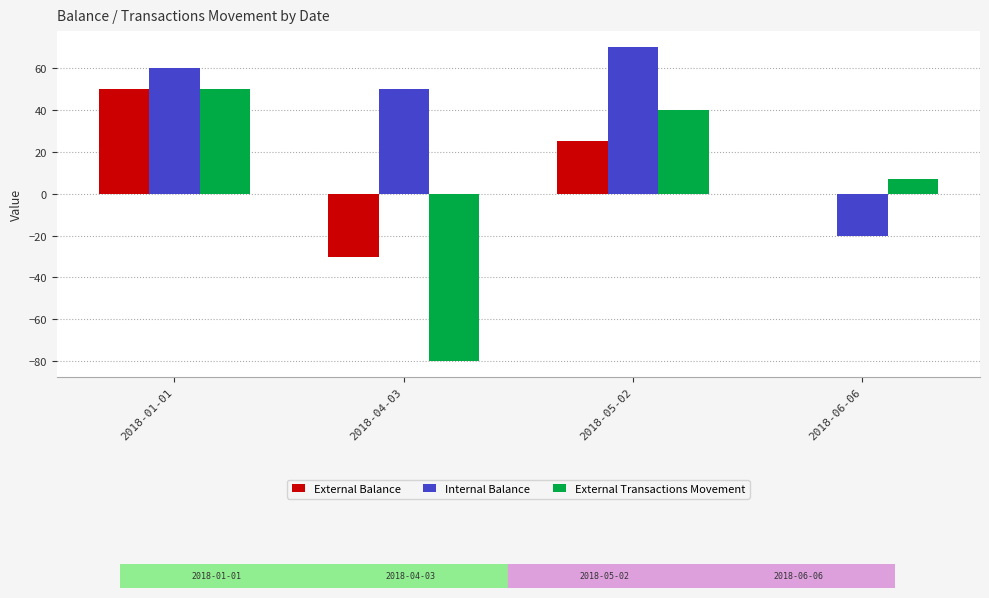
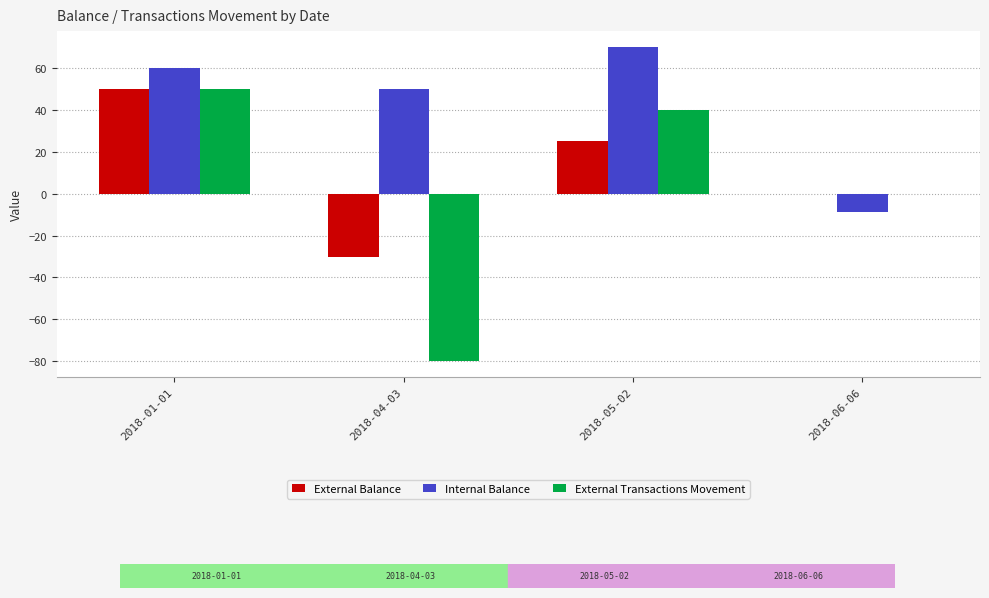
  {
    "External Balance": {
      "2018-01-01": 50,
      "2018-04-03": -30,
      "2018-05-02": 25,
      "2018-06-06": 0
    },
    "Internal Balance": {
      "2018-01-01": 60,
      "2018-04-03": 50,
      "2018-05-02": 70,
-     "2018-06-06": -20
+     "2018-06-06": -9
    },
    "External Transactions Movement": {
      "2018-01-01": 50,
      "2018-04-03": -80,
      "2018-05-02": 40,
-     "2018-06-06": 7
+     "2018-06-06": 0
    }
  }
